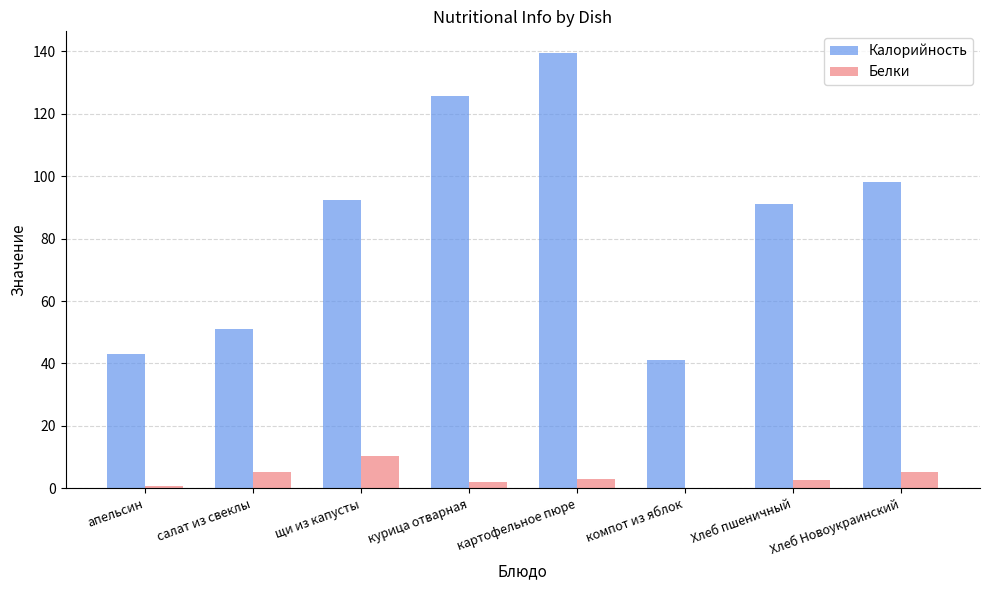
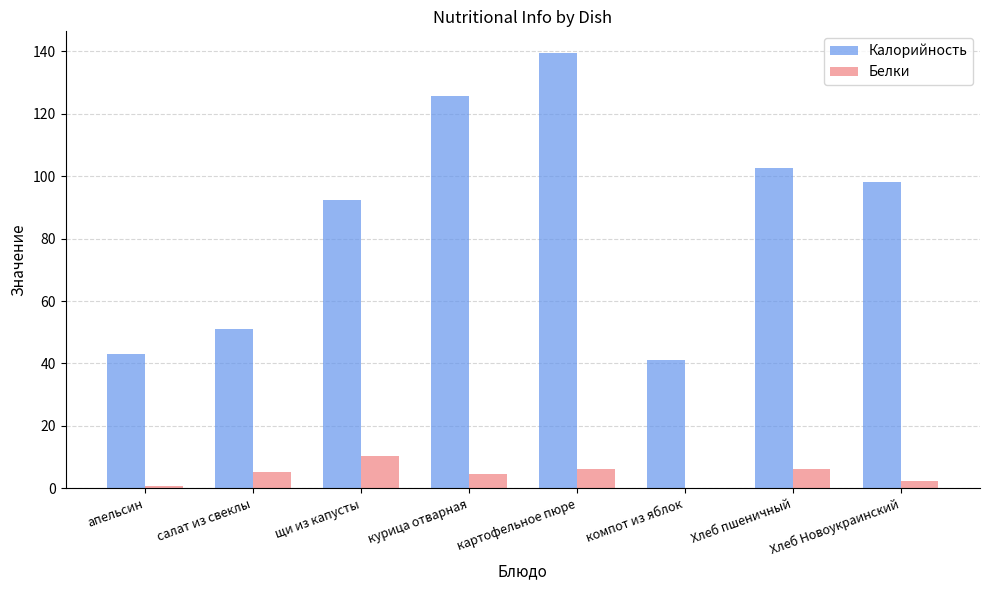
  {
    "Калорийность": {
      "апельсин": 43,
      "салат из свеклы": 51,
      "щи из капусты": 92,
      "курица отварная": 126,
      "картофельное пюре": 139,
      "компот из яблок": 41,
-     "Хлеб пшеничный": 91,
+     "Хлеб пшеничный": 103,
      "Хлеб Новоукраинский": 98
    },
    "Белки": {
      "апельсин": 1,
      "салат из свеклы": 5,
      "щи из капусты": 11,
-     "курица отварная": 2,
-     "картофельное пюре": 3,
+     "курица отварная": 5,
+     "картофельное пюре": 6,
      "компот из яблок": 0,
-     "Хлеб пшеничный": 3,
-     "Хлеб Новоукраинский": 5
+     "Хлеб пшеничный": 6,
+     "Хлеб Новоукраинский": 2
    }
  }
